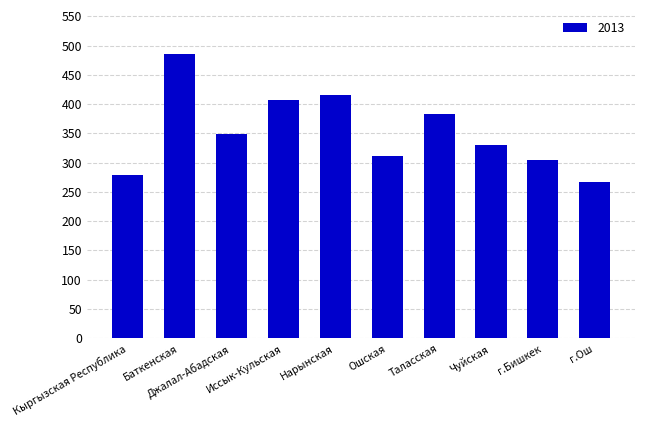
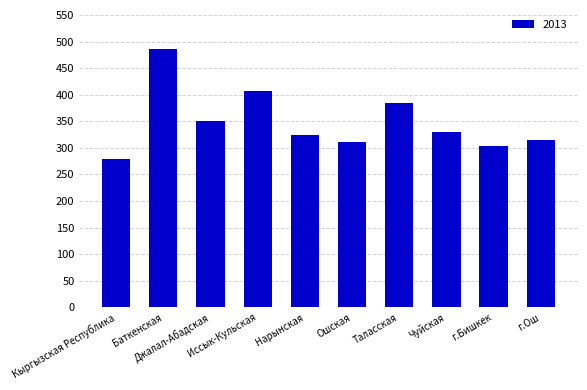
  {
    "Кыргызская Республика": 280,
    "Баткенская": 490,
    "Джалал-Абадская": 350,
    "Иссык-Кульская": 410,
-   "Нарынская": 420,
+   "Нарынская": 320,
    "Ошская": 310,
    "Таласская": 380,
    "Чуйская": 330,
    "г.Бишкек": 300,
-   "г.Ош": 270
+   "г.Ош": 310
  }
